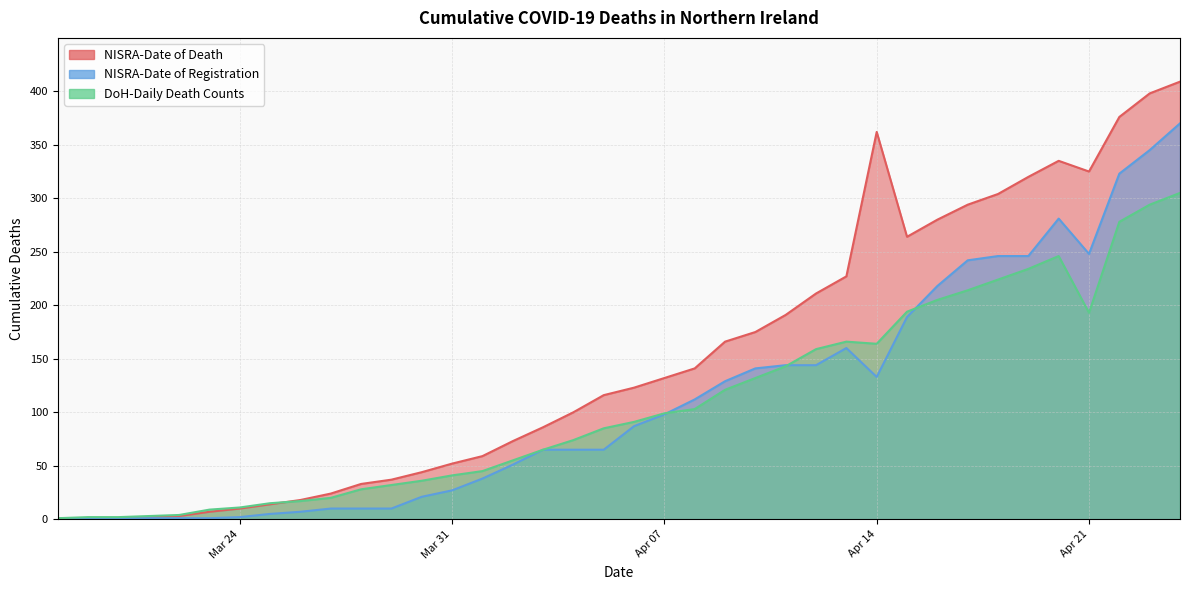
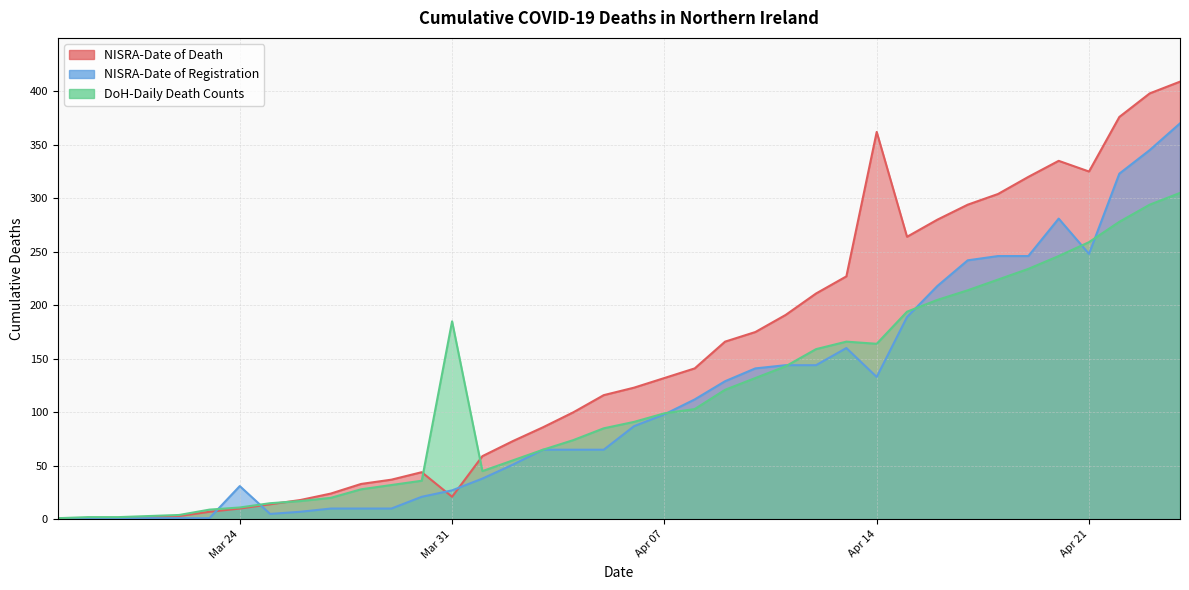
  {
    "NISRA-Date of Death": {
-     "Mar 31": 52,
+     "Mar 31": 21,
      "Apr 07": 132,
      "Apr 14": 362,
      "Apr 21": 325
    },
    "NISRA-Date of Registration": {
-     "Mar 24": 2,
+     "Mar 24": 31,
      "Mar 31": 27,
      "Apr 14": 133,
      "Apr 21": 248
    },
    "DoH-Daily Death Counts": {
-     "Mar 31": 41,
+     "Mar 31": 185,
      "Apr 14": 164,
-     "Apr 21": 193
+     "Apr 21": 259
    }
  }
